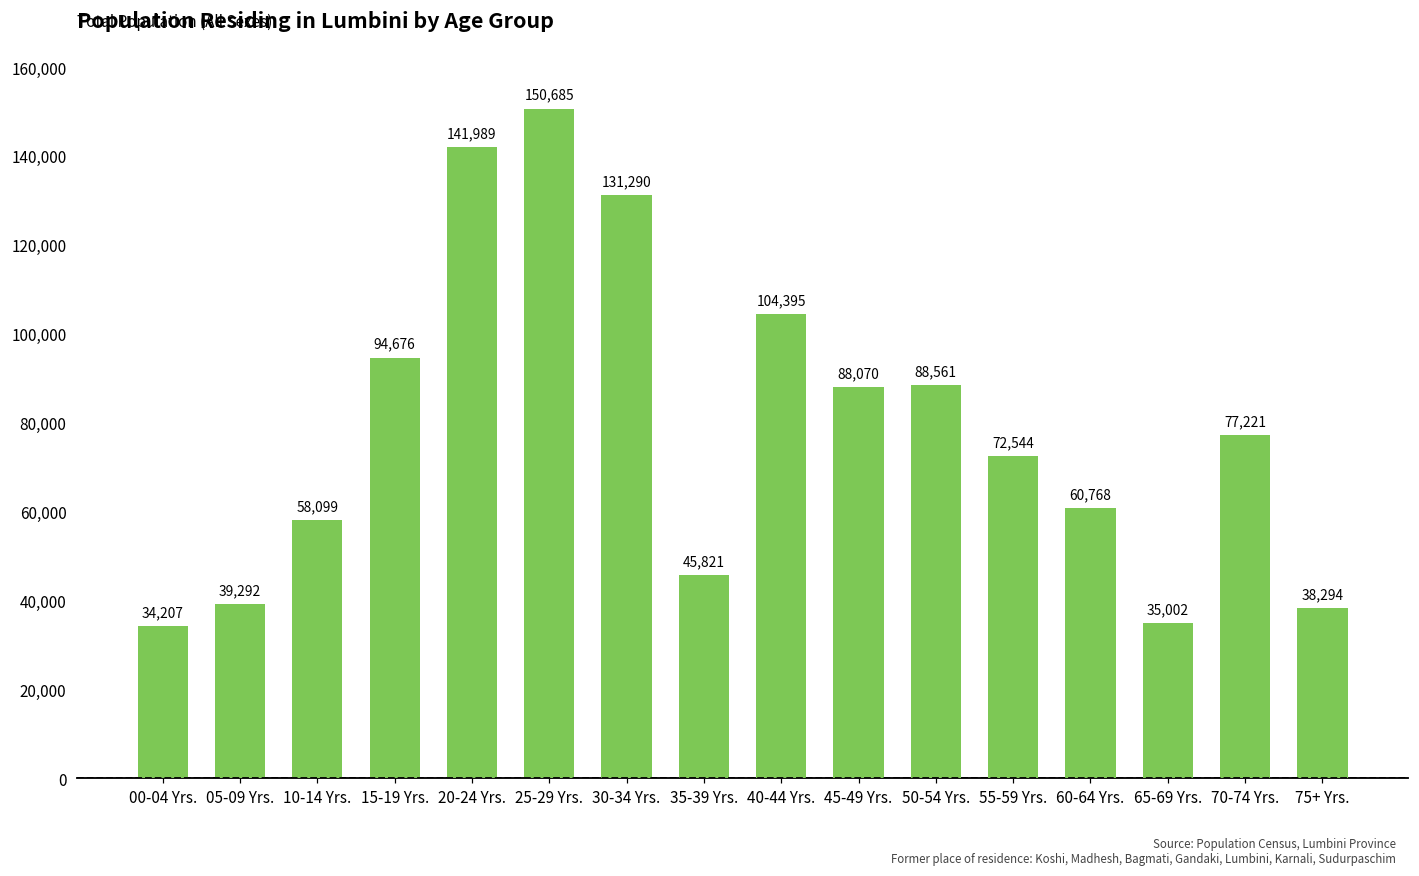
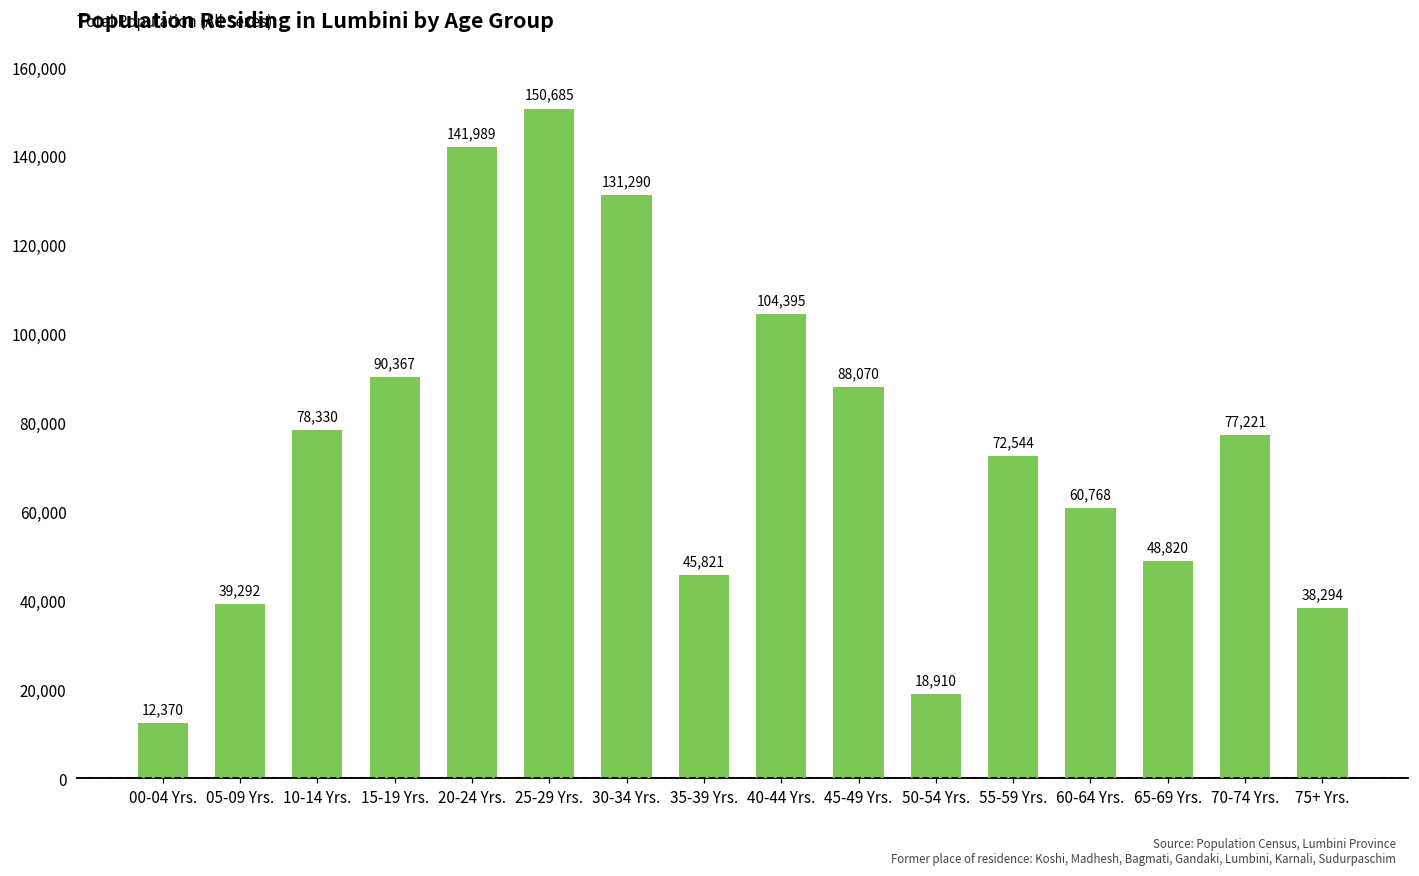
  {
-   "00-04 Yrs.": "34,207",
+   "00-04 Yrs.": "12,370",
    "05-09 Yrs.": "39,292",
-   "10-14 Yrs.": "58,099",
-   "15-19 Yrs.": "94,676",
+   "10-14 Yrs.": "78,330",
+   "15-19 Yrs.": "90,367",
    "20-24 Yrs.": "141,989",
    "25-29 Yrs.": "150,685",
    "30-34 Yrs.": "131,290",
    "35-39 Yrs.": "45,821",
    "40-44 Yrs.": "104,395",
    "45-49 Yrs.": "88,070",
-   "50-54 Yrs.": "88,561",
+   "50-54 Yrs.": "18,910",
    "55-59 Yrs.": "72,544",
    "60-64 Yrs.": "60,768",
-   "65-69 Yrs.": "35,002",
+   "65-69 Yrs.": "48,820",
    "70-74 Yrs.": "77,221",
    "75+ Yrs.": "38,294"
  }
